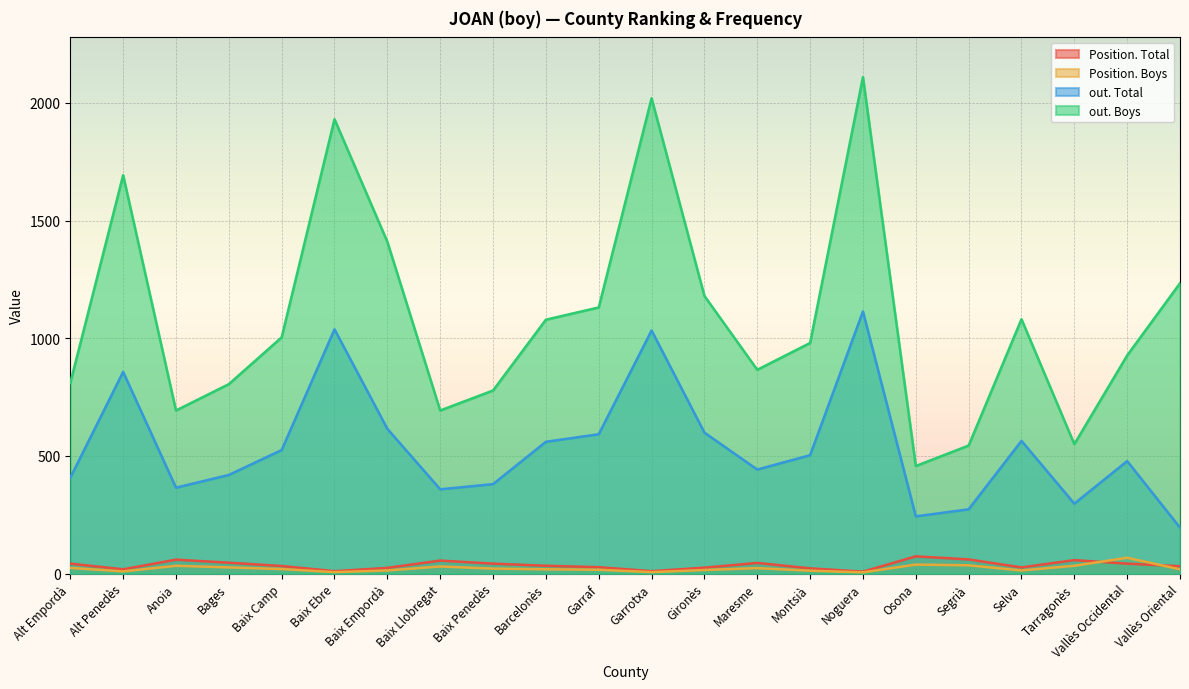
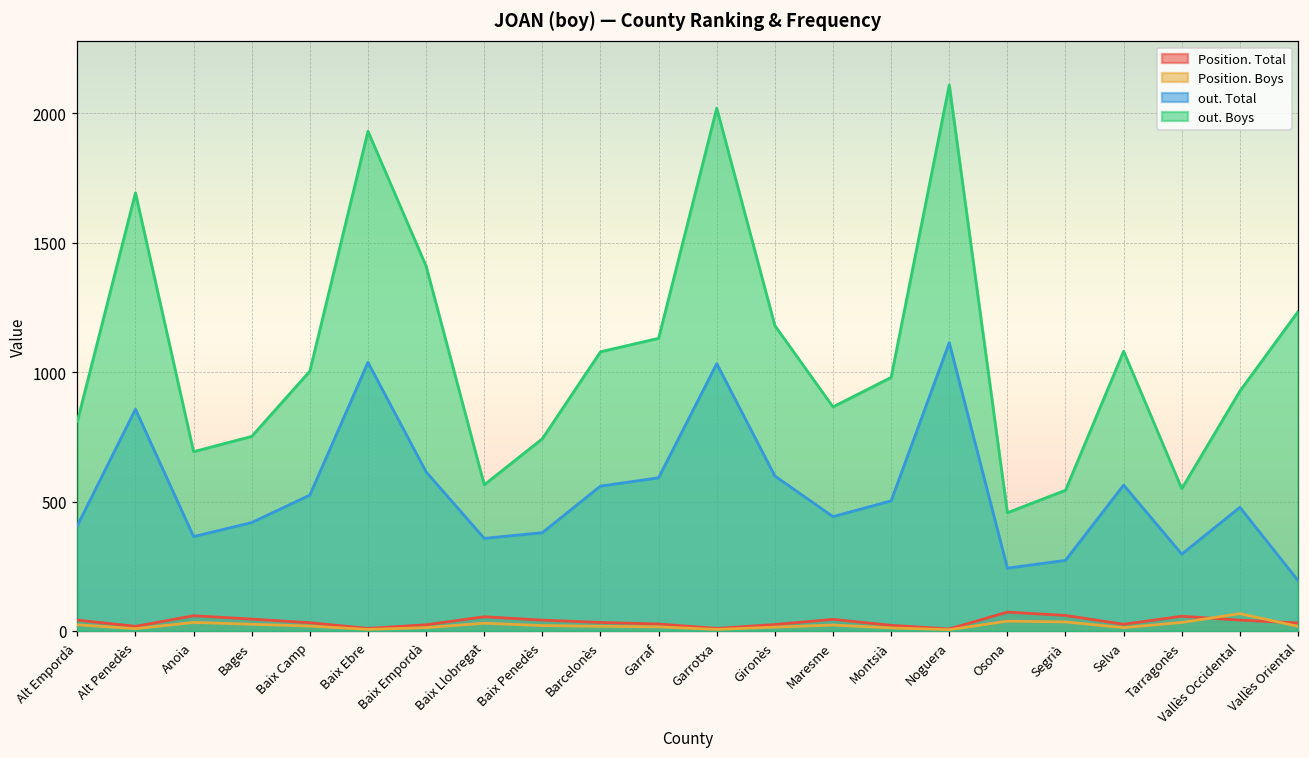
  {
    "Position. Total": {
      "Alt Empordà": 40,
      "Anoia": 60,
      "Bages": 50,
      "Baix Camp": 30,
      "Baix Empordà": 20,
      "Baix Llobregat": 60,
      "Baix Penedès": 40,
      "Barcelonès": 30,
      "Garraf": 30,
      "Maresme": 50,
      "Osona": 70,
      "Segrià": 60,
      "Selva": 30,
      "Tarragonès": 60,
      "Vallès Occidental": 40,
      "Vallès Oriental": 30
    },
    "Position. Boys": {
      "Alt Empordà": 20,
      "Anoia": 30,
      "Bages": 30,
      "Baix Camp": 20,
      "Baix Empordà": 10,
      "Baix Llobregat": 30,
      "Baix Penedès": 20,
      "Barcelonès": 20,
      "Garraf": 20,
      "Maresme": 20,
      "Osona": 40,
      "Segrià": 40,
      "Selva": 10,
      "Tarragonès": 30,
      "Vallès Occidental": 70,
      "Vallès Oriental": 20
    },
    "out. Total": {
      "Alt Empordà": 410,
      "Alt Penedès": 860,
      "Anoia": 370,
      "Bages": 420,
      "Baix Camp": 530,
      "Baix Ebre": 1040,
      "Baix Empordà": 620,
      "Baix Llobregat": 360,
      "Baix Penedès": 380,
      "Barcelonès": 560,
      "Garraf": 590,
      "Garrotxa": 1030,
      "Gironès": 600,
      "Maresme": 440,
      "Montsià": 500,
      "Noguera": 1110,
      "Osona": 240,
      "Segrià": 270,
      "Selva": 560,
      "Tarragonès": 300,
      "Vallès Occidental": 480,
      "Vallès Oriental": 200
    },
    "out. Boys": {
      "Alt Empordà": 810,
      "Alt Penedès": 1690,
      "Anoia": 690,
-     "Bages": 810,
+     "Bages": 750,
      "Baix Camp": 1000,
      "Baix Ebre": 1930,
      "Baix Empordà": 1410,
-     "Baix Llobregat": 690,
-     "Baix Penedès": 780,
+     "Baix Llobregat": 570,
+     "Baix Penedès": 740,
      "Barcelonès": 1080,
      "Garraf": 1130,
      "Garrotxa": 2020,
      "Gironès": 1180,
      "Maresme": 870,
      "Montsià": 980,
      "Noguera": 2110,
      "Osona": 460,
      "Segrià": 540,
      "Selva": 1080,
      "Tarragonès": 550,
      "Vallès Occidental": 930,
      "Vallès Oriental": 1230
    }
  }
